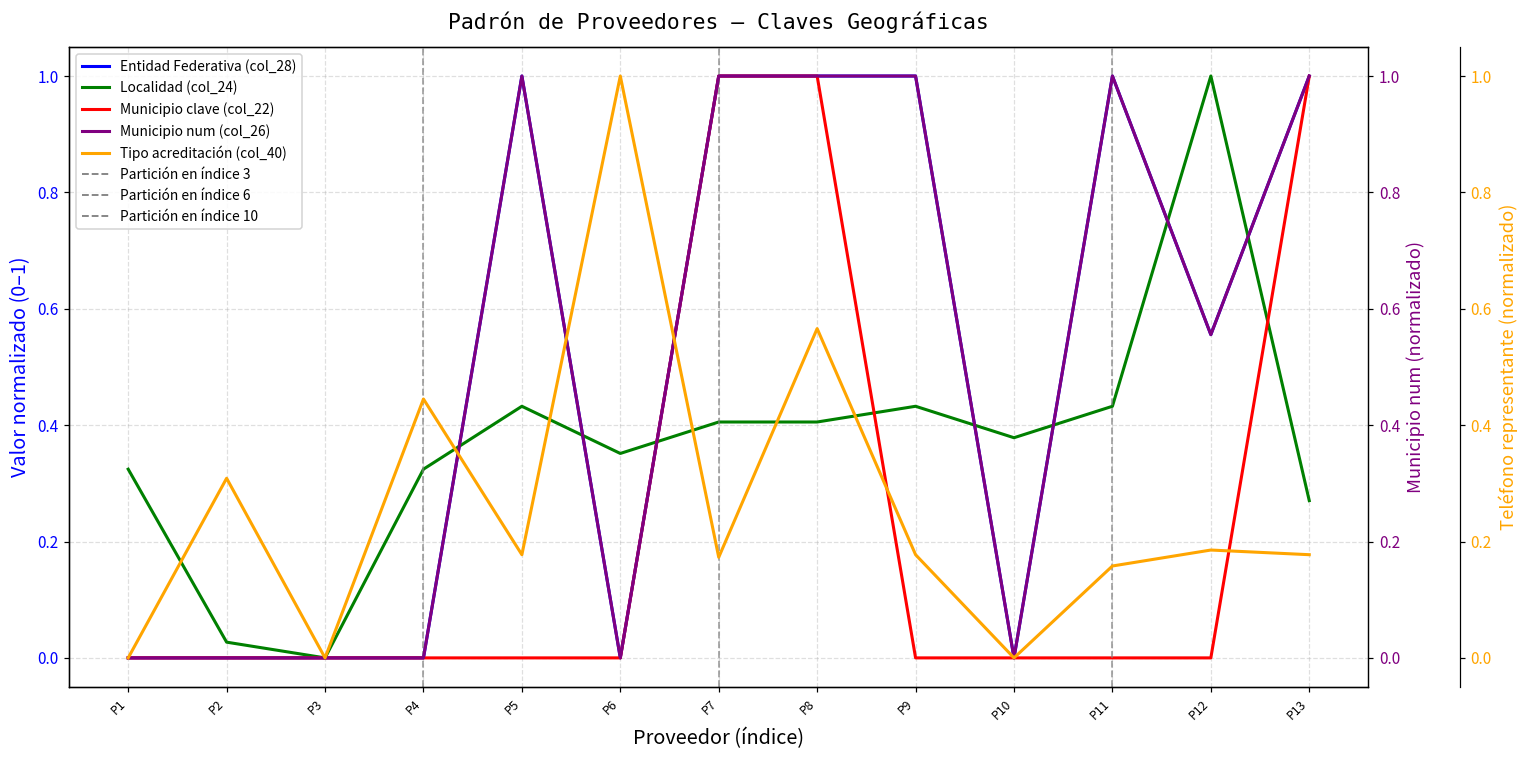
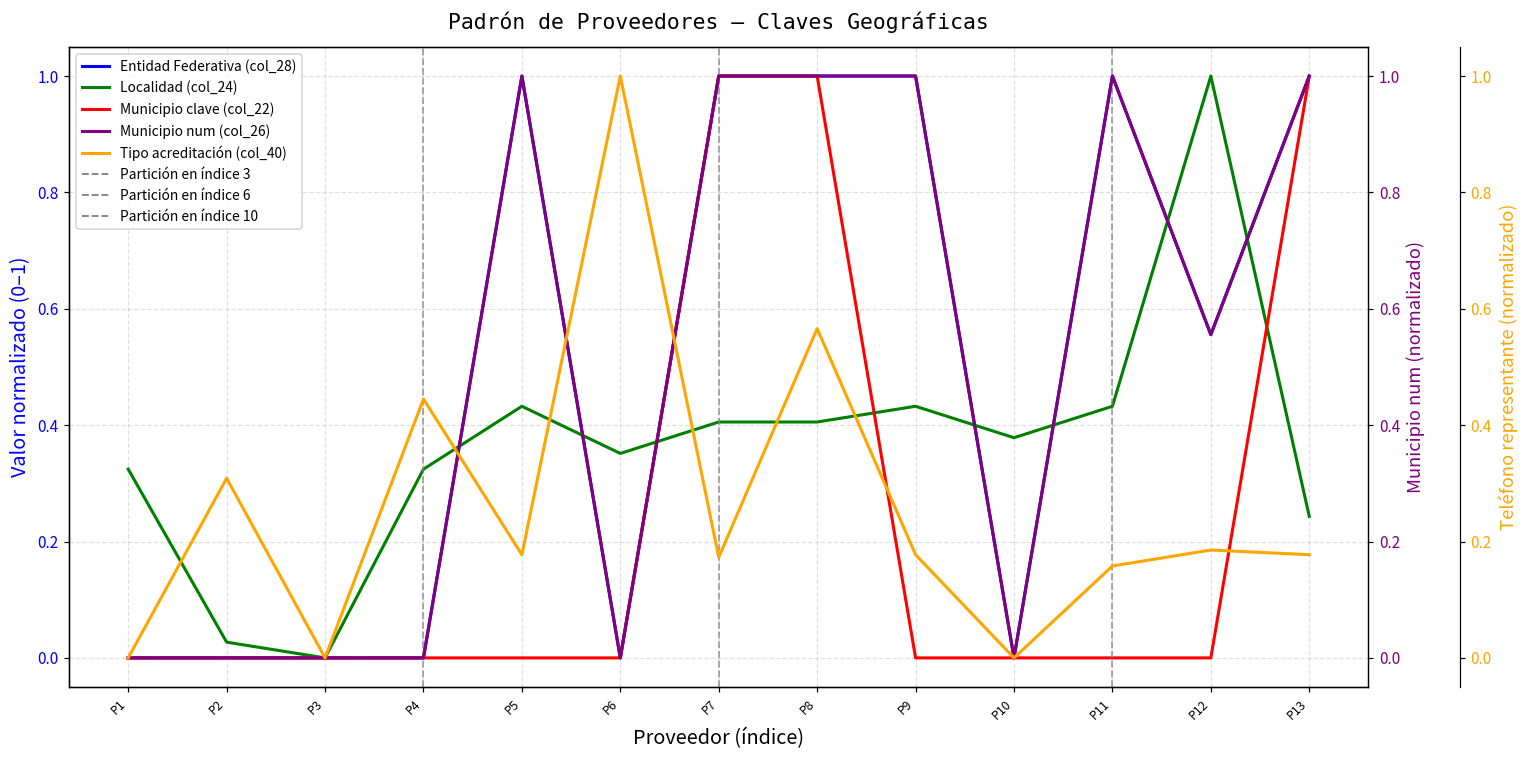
  {
    "Municipio num (col_26)": {
      "P1": 0.00,
      "P2": 0.00,
      "P3": 0.00,
      "P4": 0.00,
      "P5": 1.00,
      "P6": 0.00,
      "P7": 1.00,
      "P8": 1.00,
      "P9": 1.00,
      "P10": 0.00,
      "P11": 1.00,
      "P12": 0.56,
      "P13": 1.00
    },
    "Localidad (col_24)": {
      "P1": 0.32,
      "P2": 0.03,
      "P4": 0.32,
      "P5": 0.43,
      "P6": 0.35,
      "P7": 0.41,
      "P8": 0.41,
      "P9": 0.43,
      "P10": 0.38,
      "P11": 0.43,
      "P12": 1.00,
-     "P13": 0.27
+     "P13": 0.24
    },
    "Municipio clave (col_22)": {
      "P5": 0.00,
      "P9": 0.00,
      "P11": 0.00,
      "P12": 0.00
    },
    "Tipo acreditación (col_40)": {
      "P1": 0.00,
      "P2": 0.31,
      "P3": 0.00,
      "P4": 0.44,
      "P5": 0.18,
      "P6": 1.00,
      "P7": 0.17,
      "P8": 0.57,
      "P9": 0.18,
      "P10": 0.00,
      "P11": 0.16,
      "P12": 0.19,
      "P13": 0.18
    }
  }
